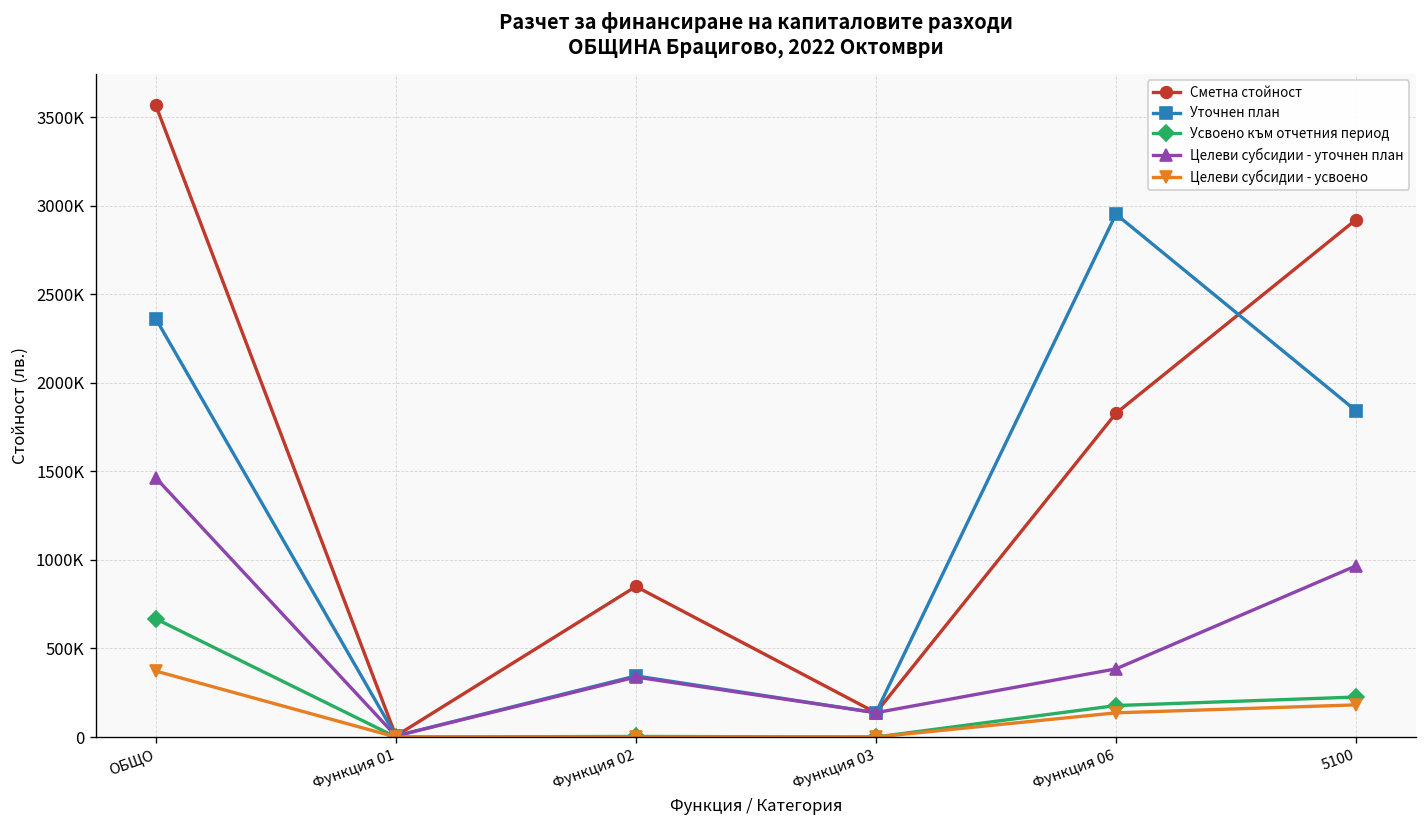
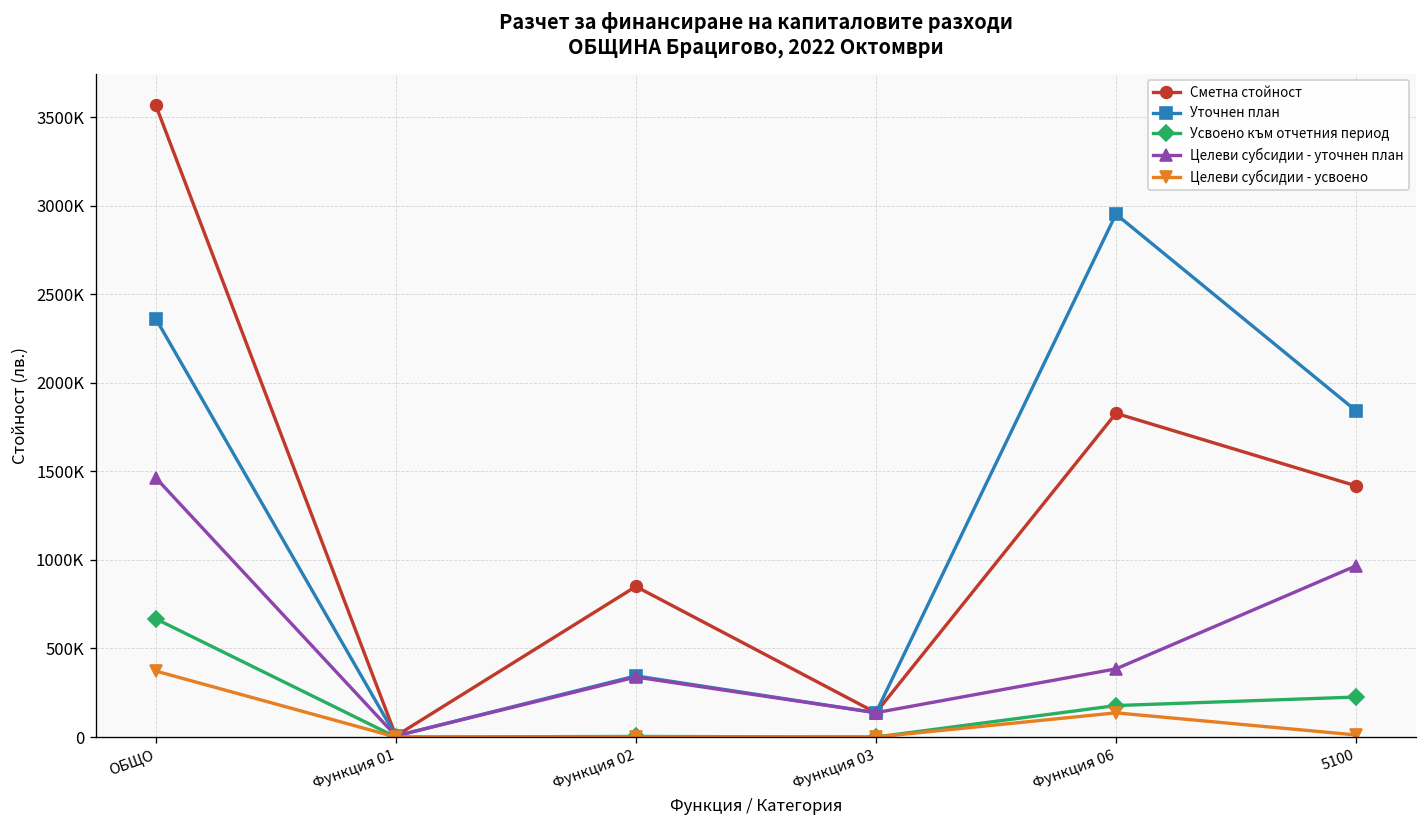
  {
    "Сметна стойност": {
      "ОБЩО": 3570000,
      "Функция 02": 850000,
      "Функция 06": 1830000,
-     "5100": 2920000
+     "5100": 1420000
    },
    "Уточнен план": {
      "ОБЩО": 2360000,
      "Функция 06": 2950000,
      "5100": 1840000
    },
    "Усвоено към отчетния период": {
      "ОБЩО": 670000,
      "Функция 06": 180000,
      "5100": 230000
    },
    "Целеви субсидии - уточнен план": {
      "ОБЩО": 1460000,
      "Функция 06": 380000,
      "5100": 970000
    },
    "Целеви субсидии - усвоено": {
      "ОБЩО": 370000,
      "Функция 06": 140000,
-     "5100": 180000
+     "5100": 10000
    }
  }
